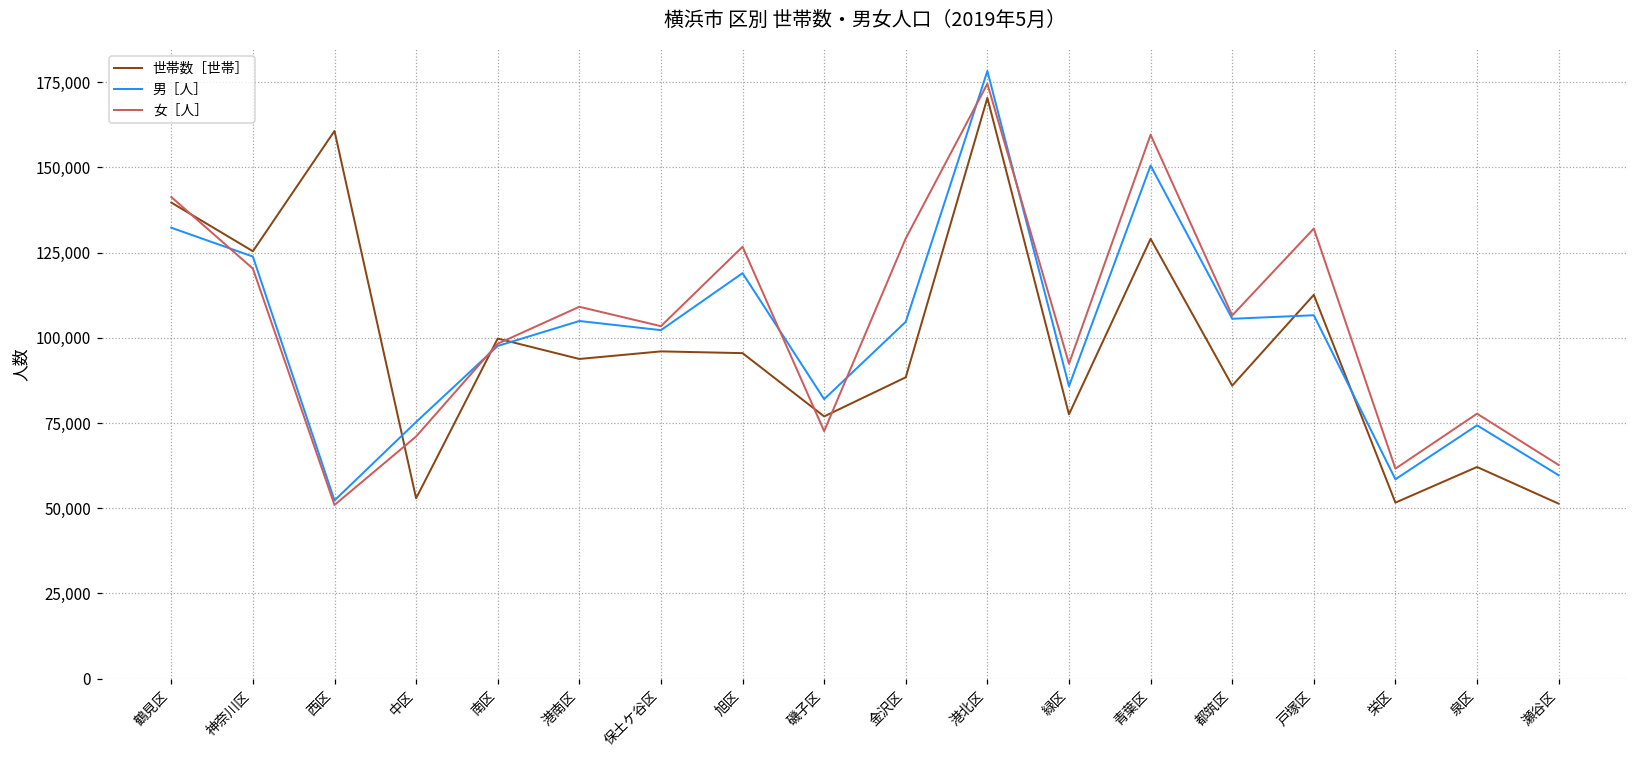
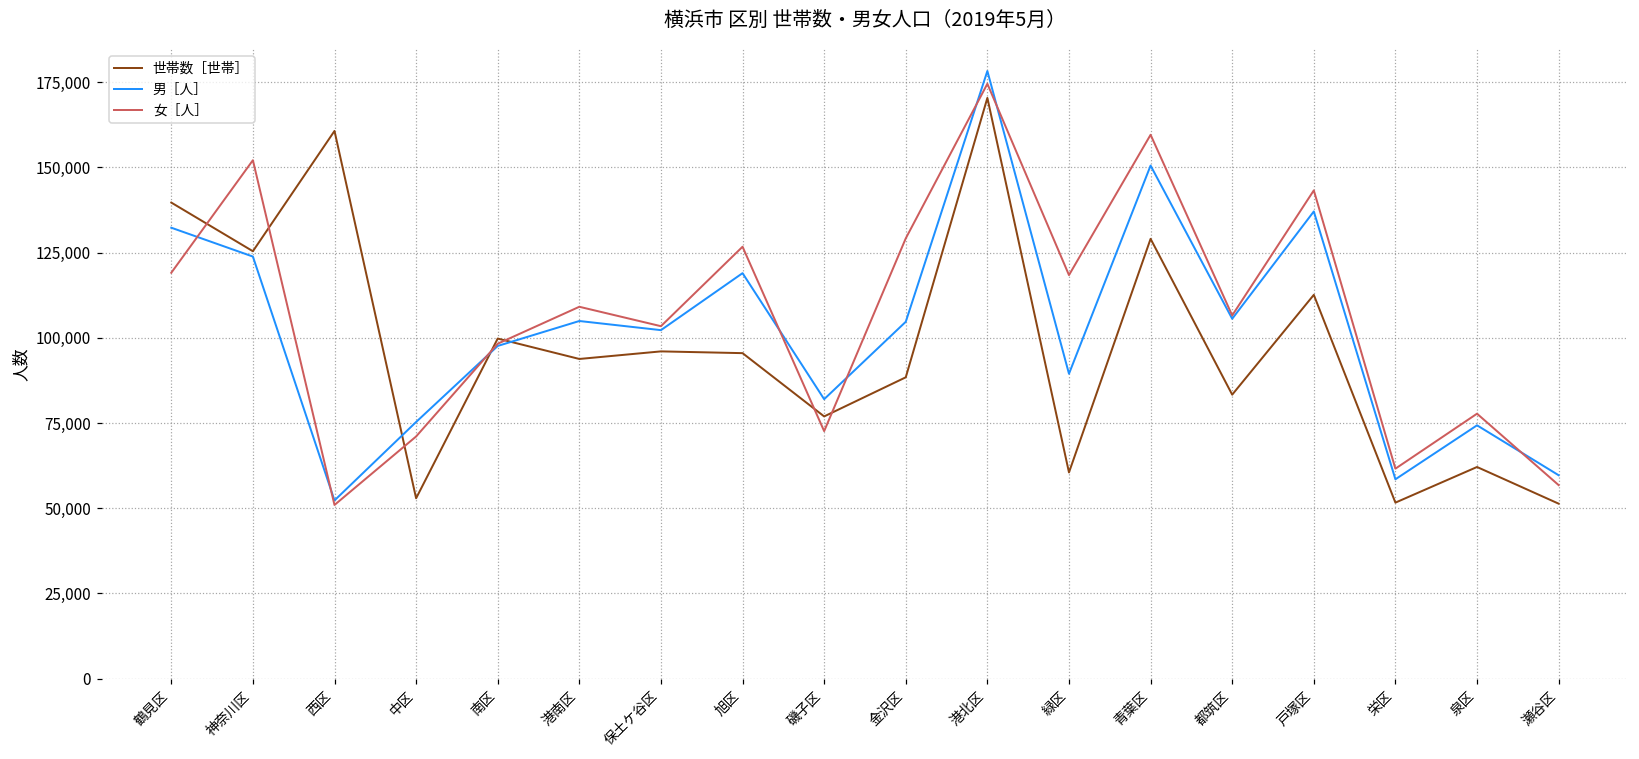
  {
    "世帯数［世帯］": {
      "鶴見区": "140,000",
      "神奈川区": "125,000",
      "西区": "161,000",
      "中区": "53,000",
      "南区": "100,000",
      "港南区": "94,000",
      "保土ケ谷区": "96,000",
      "旭区": "96,000",
      "磯子区": "77,000",
      "金沢区": "88,000",
      "港北区": "170,000",
-     "緑区": "78,000",
+     "緑区": "60,000",
      "青葉区": "129,000",
-     "都筑区": "86,000",
+     "都筑区": "83,000",
      "戸塚区": "113,000",
      "栄区": "52,000",
      "泉区": "62,000",
      "瀬谷区": "51,000"
    },
    "男［人］": {
      "鶴見区": "132,000",
      "神奈川区": "124,000",
      "西区": "52,000",
      "中区": "75,000",
      "港南区": "105,000",
      "保土ケ谷区": "102,000",
      "旭区": "119,000",
      "磯子区": "82,000",
      "金沢区": "105,000",
      "港北区": "178,000",
-     "緑区": "86,000",
+     "緑区": "89,000",
      "青葉区": "151,000",
      "都筑区": "106,000",
-     "戸塚区": "107,000",
+     "戸塚区": "137,000",
      "栄区": "58,000",
      "泉区": "74,000",
      "瀬谷区": "60,000"
    },
    "女［人］": {
-     "鶴見区": "141,000",
-     "神奈川区": "120,000",
+     "鶴見区": "119,000",
+     "神奈川区": "152,000",
      "西区": "51,000",
      "中区": "71,000",
      "港南区": "109,000",
      "保土ケ谷区": "103,000",
      "旭区": "127,000",
      "磯子区": "73,000",
      "金沢区": "129,000",
      "港北区": "175,000",
-     "緑区": "92,000",
+     "緑区": "118,000",
      "青葉区": "160,000",
      "都筑区": "107,000",
-     "戸塚区": "132,000",
+     "戸塚区": "143,000",
      "栄区": "62,000",
      "泉区": "78,000",
-     "瀬谷区": "63,000"
+     "瀬谷区": "57,000"
    }
  }
